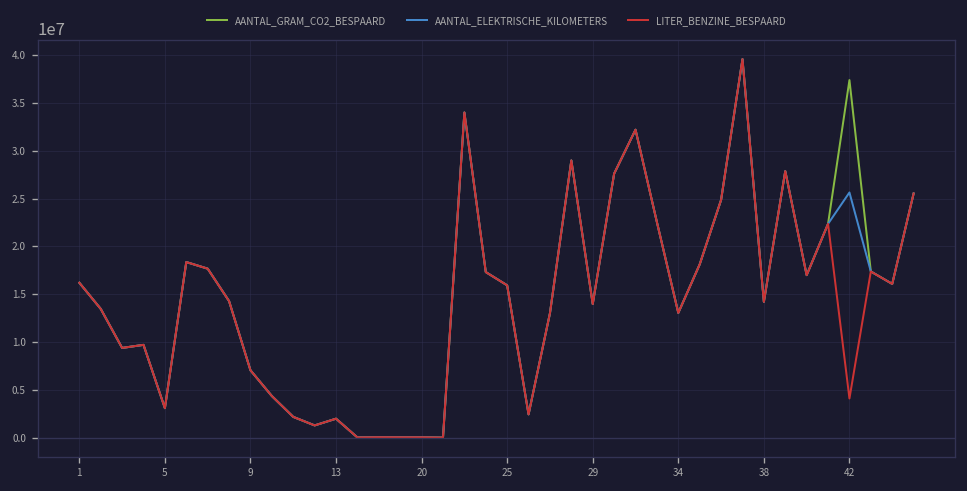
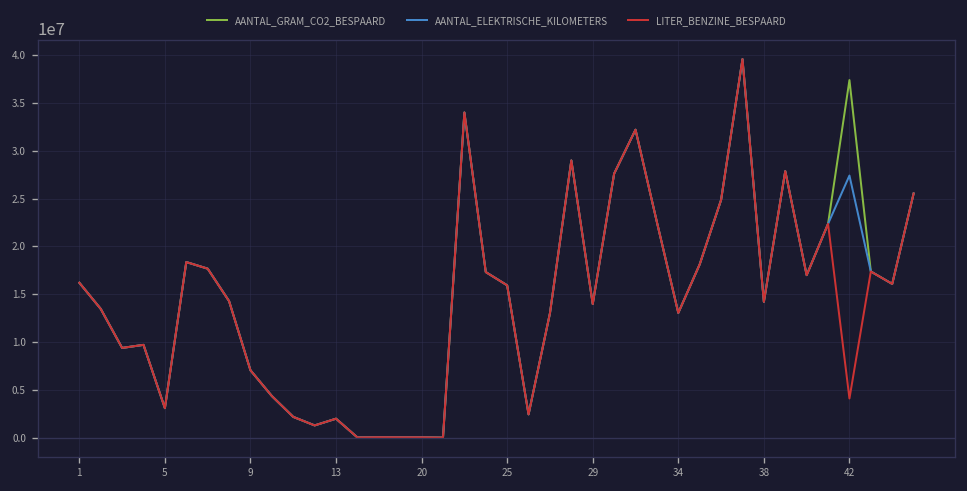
  {
    "AANTAL_GRAM_CO2_BESPAARD": {
      "42": 37000000
    },
    "AANTAL_ELEKTRISCHE_KILOMETERS": {
-     "42": 26000000
+     "42": 27000000
    },
    "LITER_BENZINE_BESPAARD": {
      "42": 4000000
    }
  }
